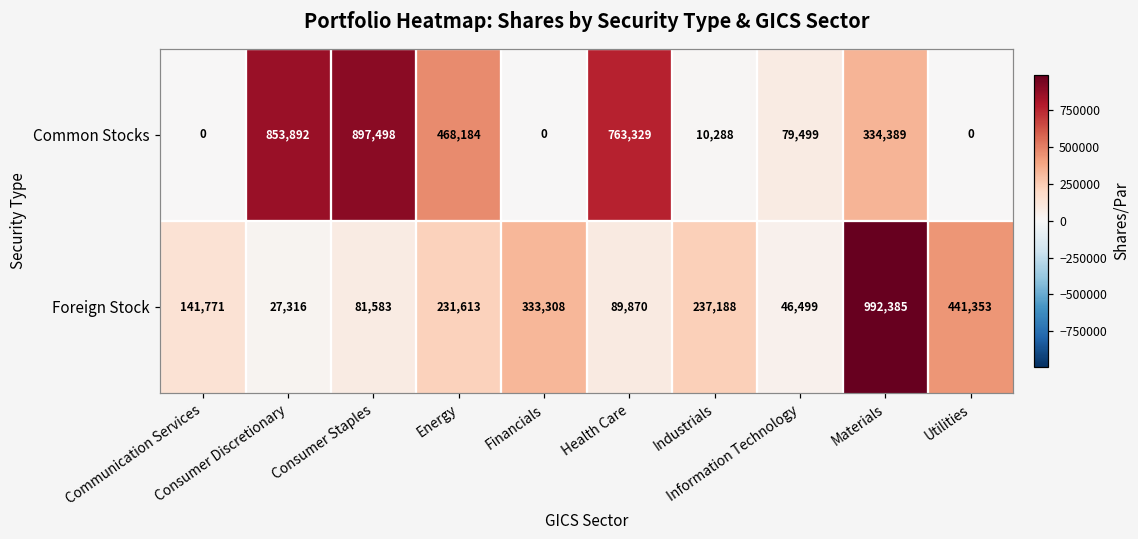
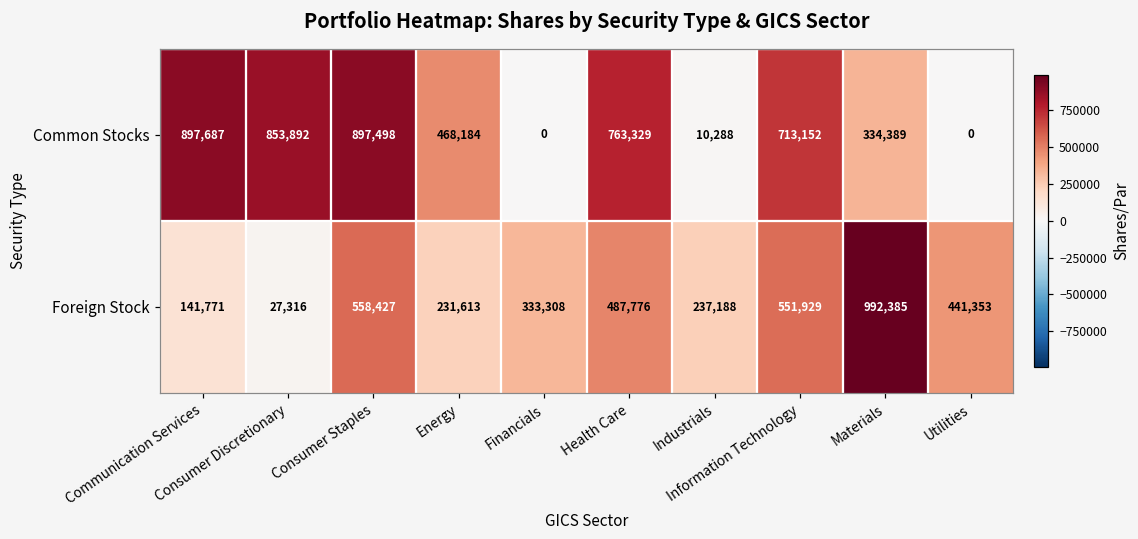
  {
    "Common Stocks": {
-     "Communication Services": "0",
+     "Communication Services": "897,687",
      "Consumer Discretionary": "853,892",
      "Consumer Staples": "897,498",
      "Energy": "468,184",
      "Financials": "0",
      "Health Care": "763,329",
      "Industrials": "10,288",
-     "Information Technology": "79,499",
+     "Information Technology": "713,152",
      "Materials": "334,389",
      "Utilities": "0"
    },
    "Foreign Stock": {
      "Communication Services": "141,771",
      "Consumer Discretionary": "27,316",
-     "Consumer Staples": "81,583",
+     "Consumer Staples": "558,427",
      "Energy": "231,613",
      "Financials": "333,308",
-     "Health Care": "89,870",
+     "Health Care": "487,776",
      "Industrials": "237,188",
-     "Information Technology": "46,499",
+     "Information Technology": "551,929",
      "Materials": "992,385",
      "Utilities": "441,353"
    }
  }
